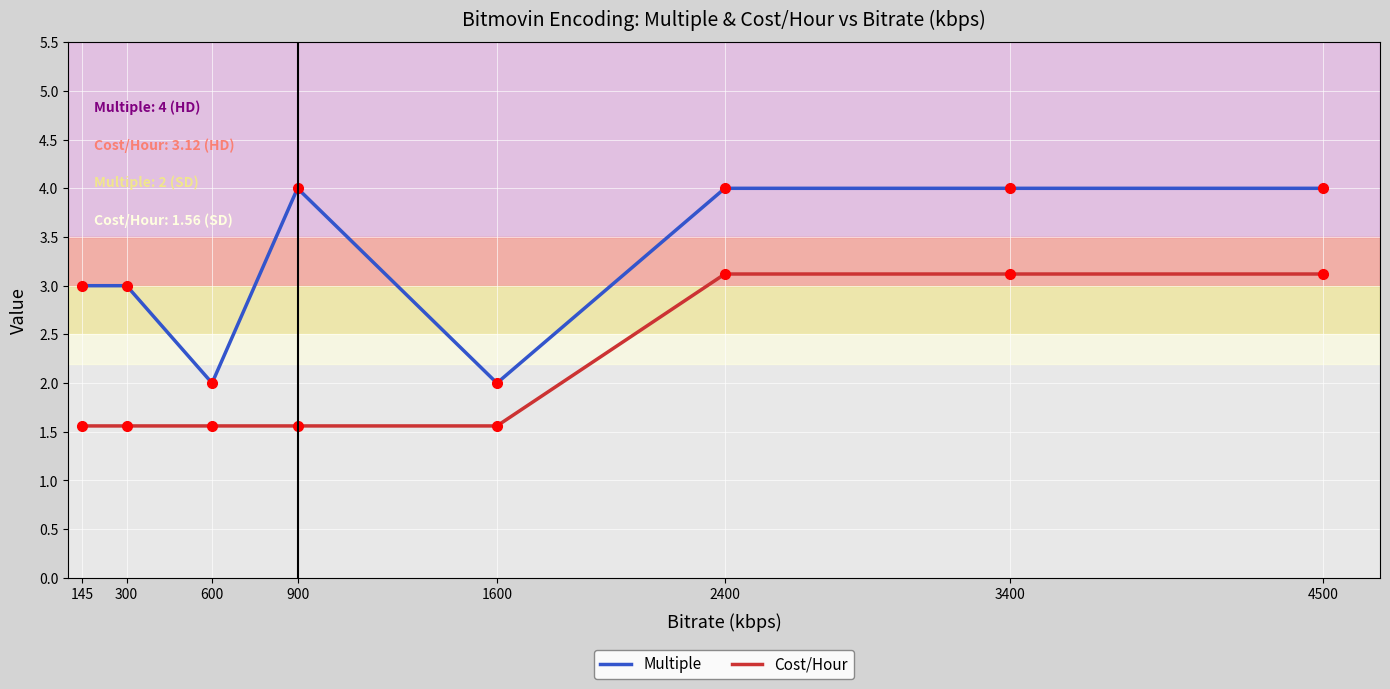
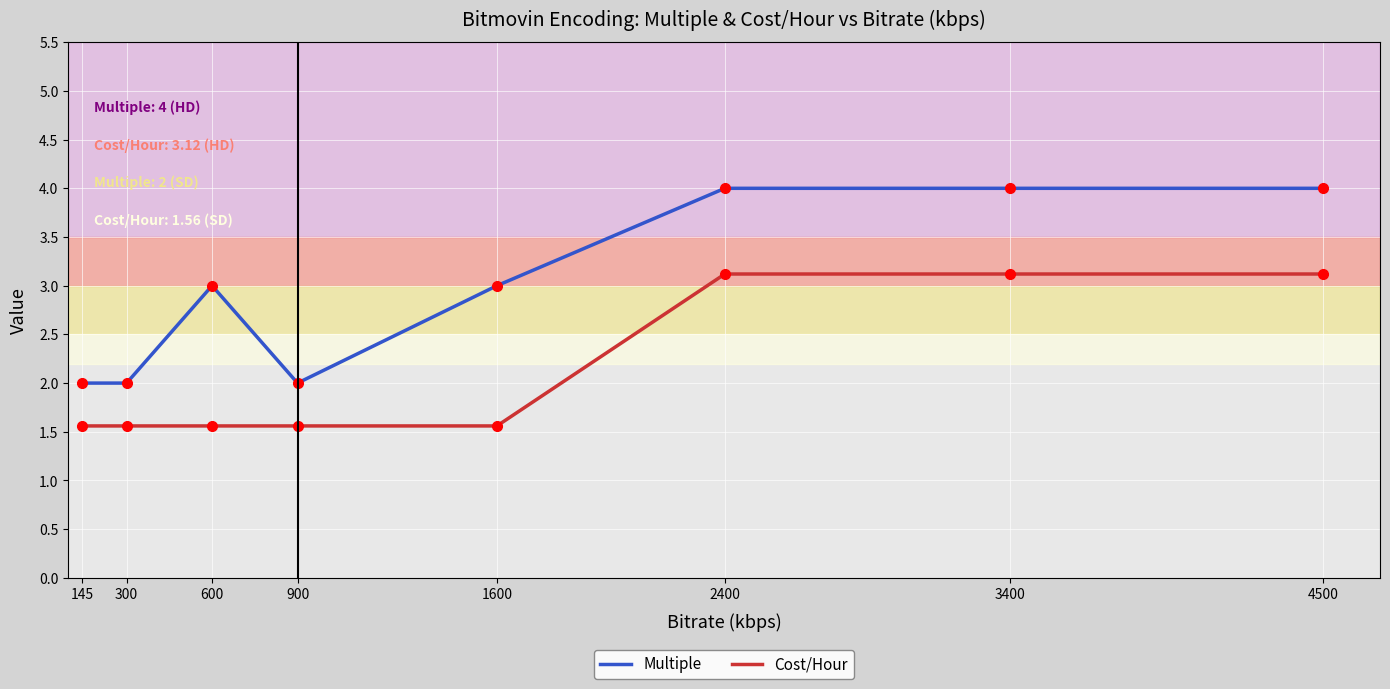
  {
    "Multiple": {
-     "145": 3,
-     "300": 3,
-     "600": 2,
-     "900": 4,
-     "1600": 2,
+     "145": 2,
+     "300": 2,
+     "600": 3,
+     "900": 2,
+     "1600": 3,
      "2400": 4,
      "3400": 4,
      "4500": 4
    },
    "Cost/Hour": {
      "145": 1.6,
      "300": 1.6,
      "600": 1.6,
      "900": 1.6,
      "1600": 1.6,
      "2400": 3.1,
      "3400": 3.1,
      "4500": 3.1
    }
  }
